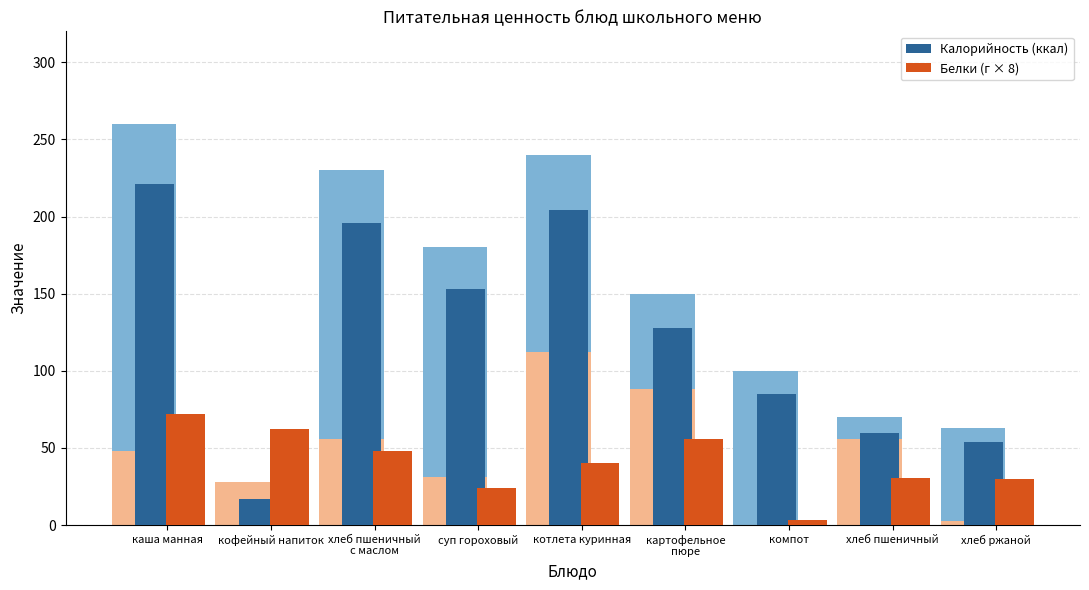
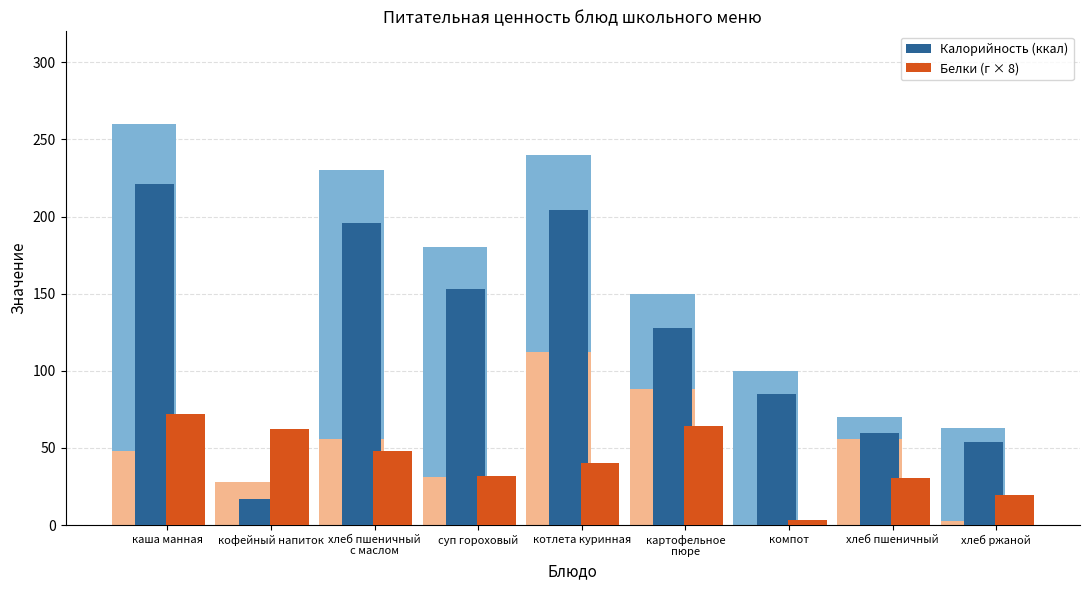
  {
    "Белки (г × 8)": {
      "каша манная": 72,
      "кофейный напиток": 62,
      "хлеб пшеничный с маслом": 48,
-     "суп гороховый": 24,
+     "суп гороховый": 32,
      "котлета куринная": 40,
-     "картофельное пюре": 56,
+     "картофельное пюре": 64,
      "компот": 4,
      "хлеб пшеничный": 31,
-     "хлеб ржаной": 30
+     "хлеб ржаной": 20
    }
  }
